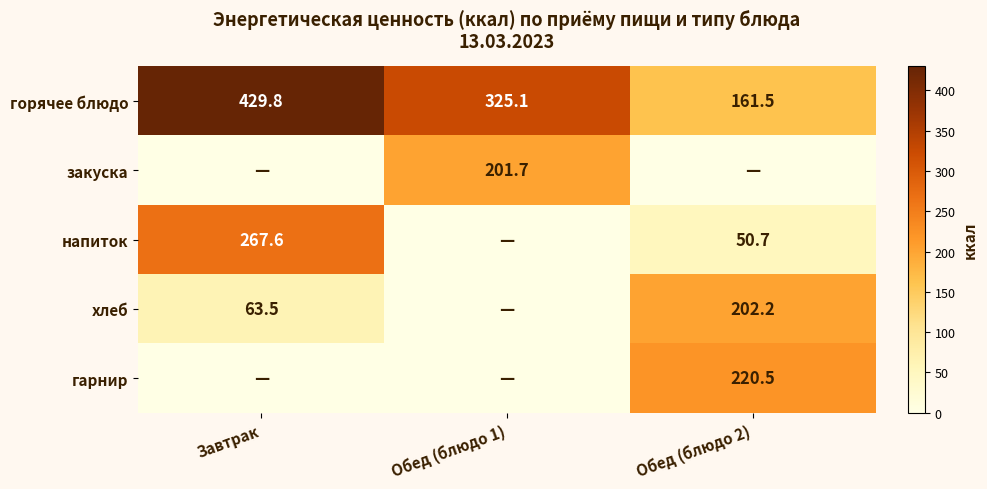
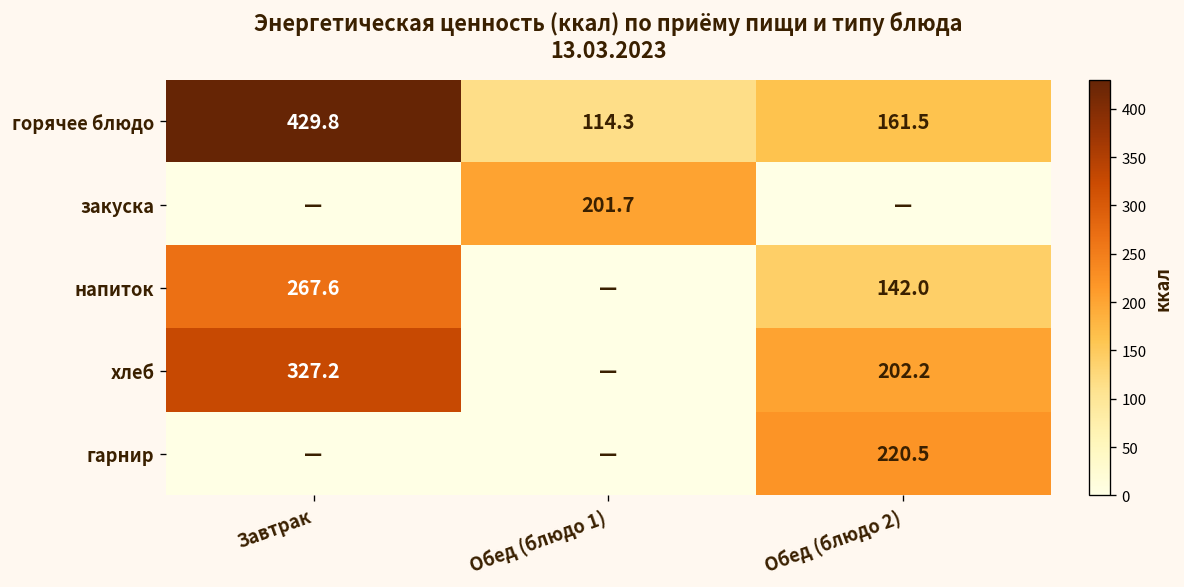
  {
    "горячее блюдо": {
      "Завтрак": 429.8,
-     "Обед (блюдо 1)": 325.1,
+     "Обед (блюдо 1)": 114.3,
      "Обед (блюдо 2)": 161.5
    },
    "закуска": {
      "Обед (блюдо 1)": 201.7
    },
    "напиток": {
      "Завтрак": 267.6,
-     "Обед (блюдо 2)": 50.7
+     "Обед (блюдо 2)": 142.0
    },
    "хлеб": {
-     "Завтрак": 63.5,
+     "Завтрак": 327.2,
      "Обед (блюдо 2)": 202.2
    },
    "гарнир": {
      "Обед (блюдо 2)": 220.5
    }
  }
